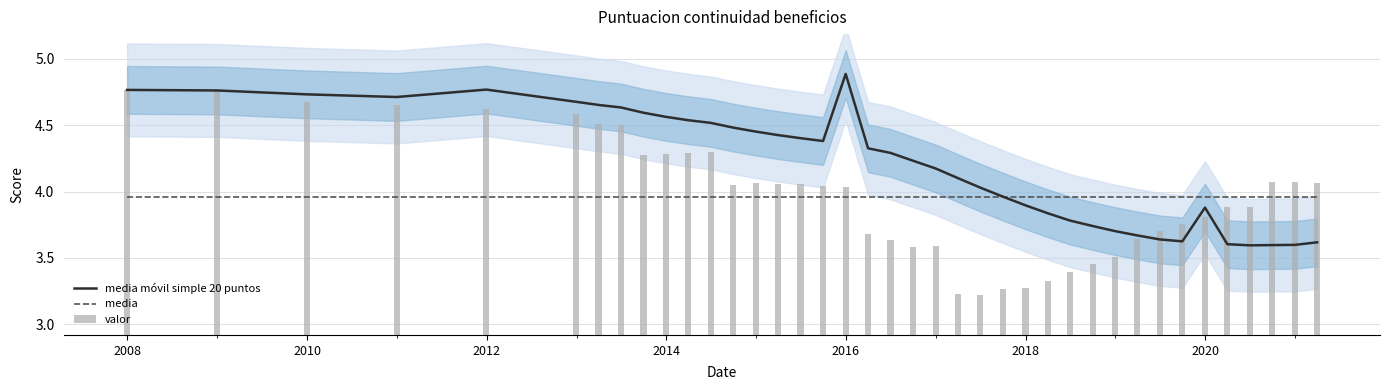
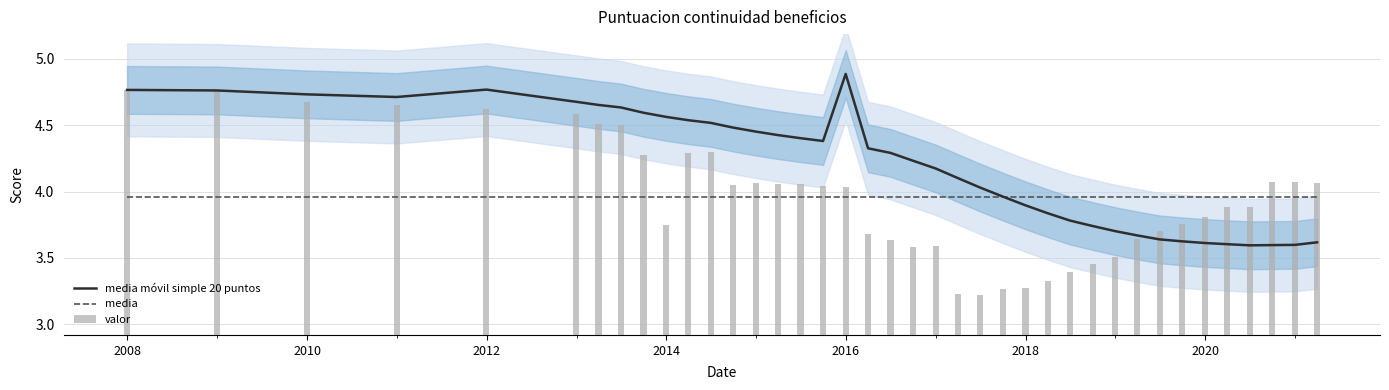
  {
    "media móvil simple 20 puntos": {
      "2008": 4.77,
      "2010": 4.73,
      "2012": 4.77,
      "2014": 4.56,
      "2016": 4.89,
      "2018": 3.90,
-     "2020": 3.88
+     "2020": 3.61
    },
    "valor": {
      "2008": 4.77,
      "2010": 4.67,
      "2012": 4.62,
-     "2014": 4.28,
+     "2014": 3.75,
      "2016": 4.04,
      "2018": 3.27,
      "2020": 3.81
    },
    "media": {
      "2008": 3.96,
      "2010": 3.96,
      "2012": 3.96,
      "2014": 3.96,
      "2016": 3.96,
      "2018": 3.96
    }
  }
